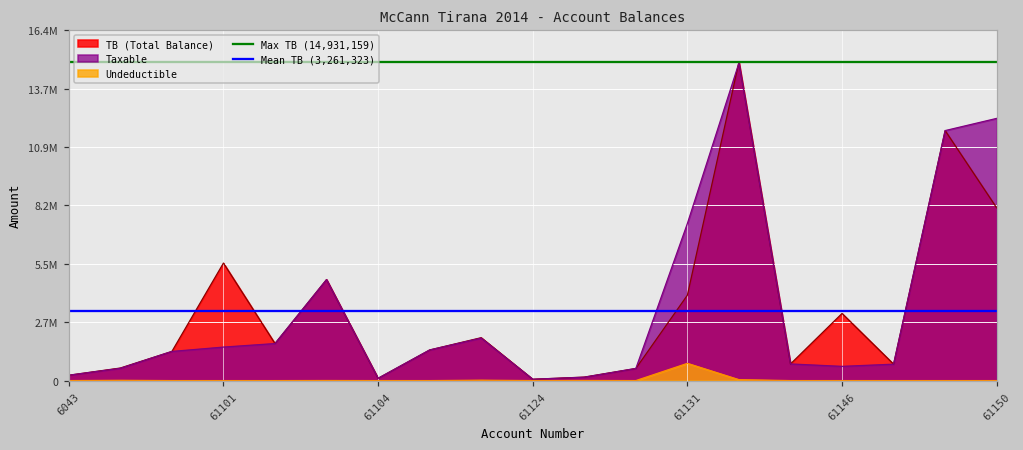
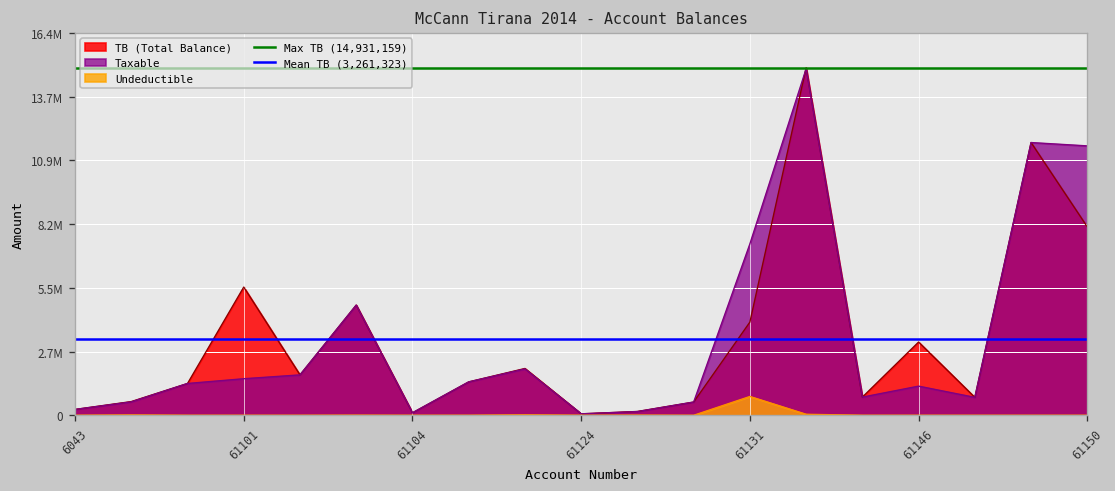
  {
    "TB (Total Balance)": {
      "61101": 5500000,
      "61131": 4000000,
      "61146": 3100000,
      "61150": 8100000
    },
    "Taxable": {
      "61101": 1600000,
      "61131": 7400000,
-     "61146": 700000,
-     "61150": 12300000
+     "61146": 1300000,
+     "61150": 11600000
    },
    "Undeductible": {
      "6043": 0,
      "61101": 0,
      "61131": 800000,
      "61146": 0,
      "61150": 0
    }
  }
